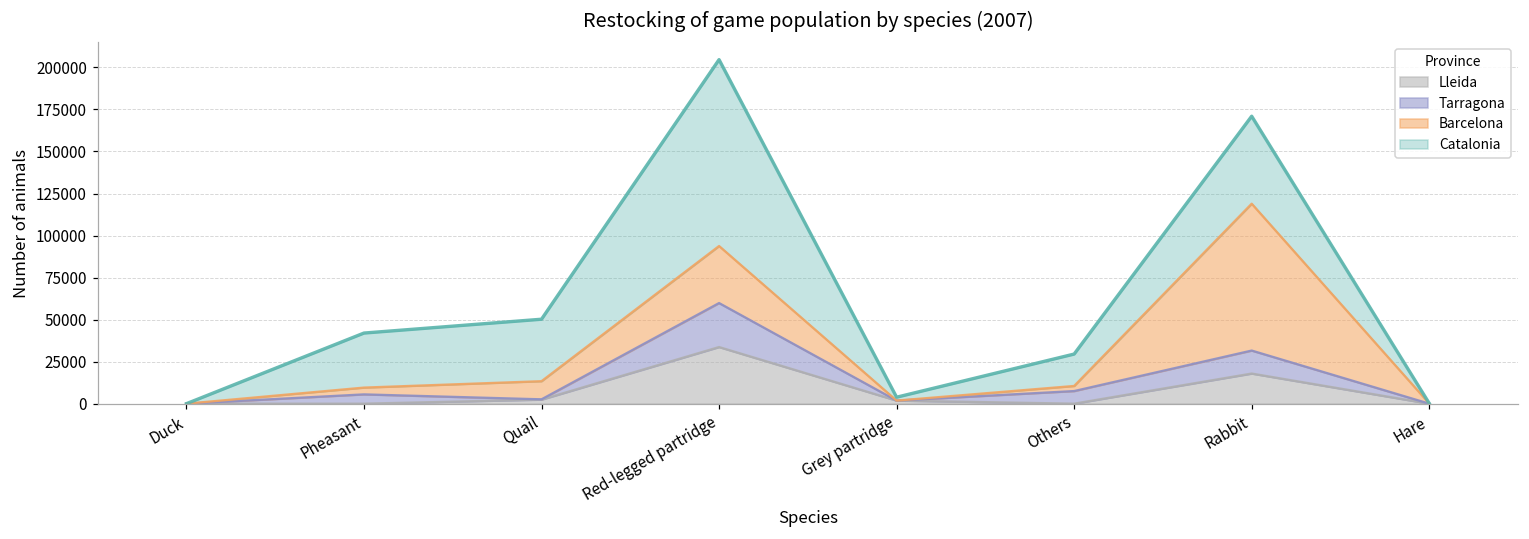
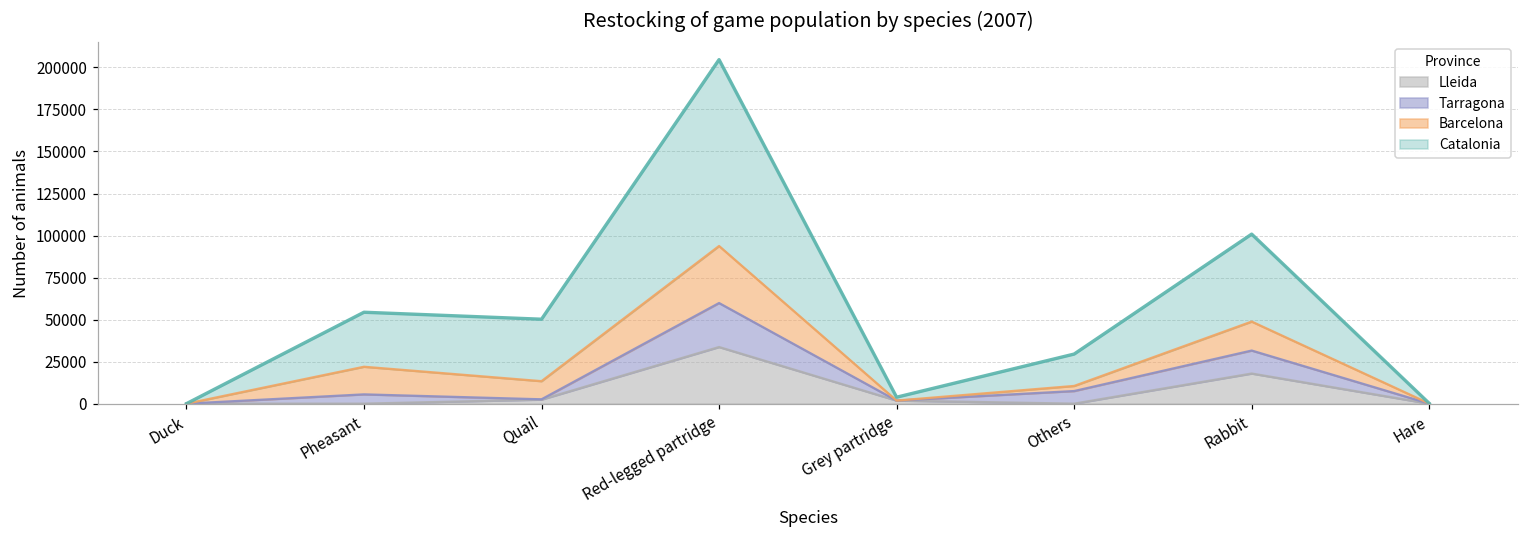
  {
    "Barcelona": {
-     "Pheasant": 4000,
+     "Pheasant": 16000,
      "Quail": 11000,
      "Red-legged partridge": 34000,
      "Others": 3000,
-     "Rabbit": 87000
+     "Rabbit": 17000
    }
  }
